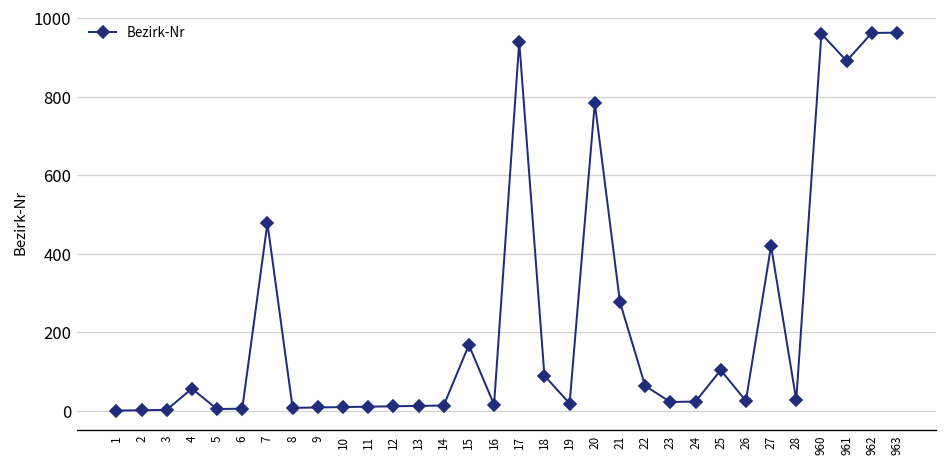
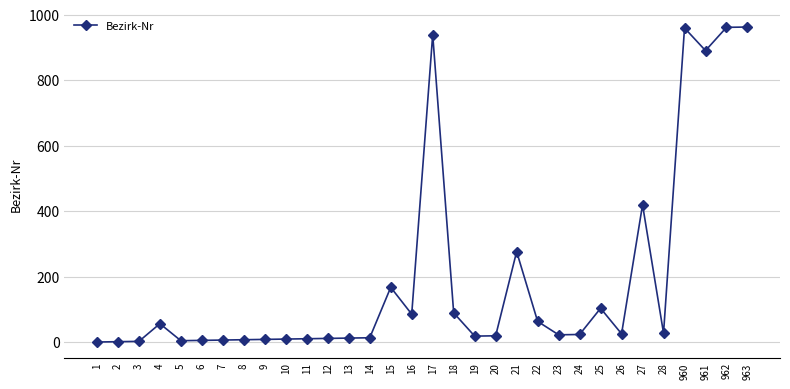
  {
    "1": 0,
    "2": 0,
    "3": 0,
    "4": 60,
    "5": 10,
    "6": 10,
-   "7": 480,
+   "7": 10,
    "8": 10,
    "9": 10,
    "10": 10,
    "11": 10,
    "12": 10,
    "13": 10,
    "14": 10,
    "15": 170,
-   "16": 20,
+   "16": 90,
    "17": 940,
    "18": 90,
    "19": 20,
-   "20": 780,
+   "20": 20,
    "21": 280,
    "22": 60,
    "23": 20,
    "24": 20,
    "25": 100,
    "26": 30,
    "27": 420,
    "28": 30,
    "960": 960,
    "961": 890,
    "962": 960,
    "963": 960
  }
